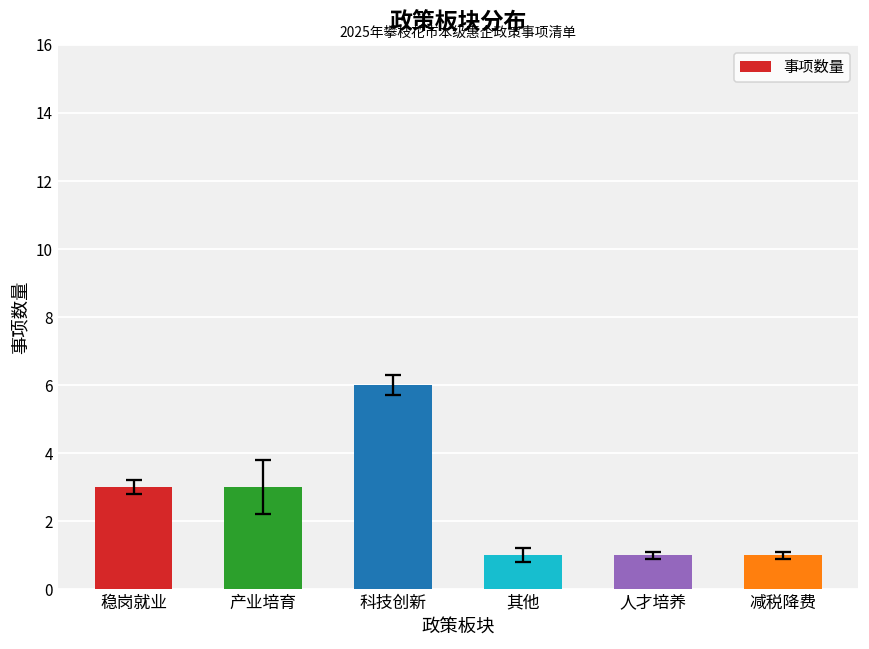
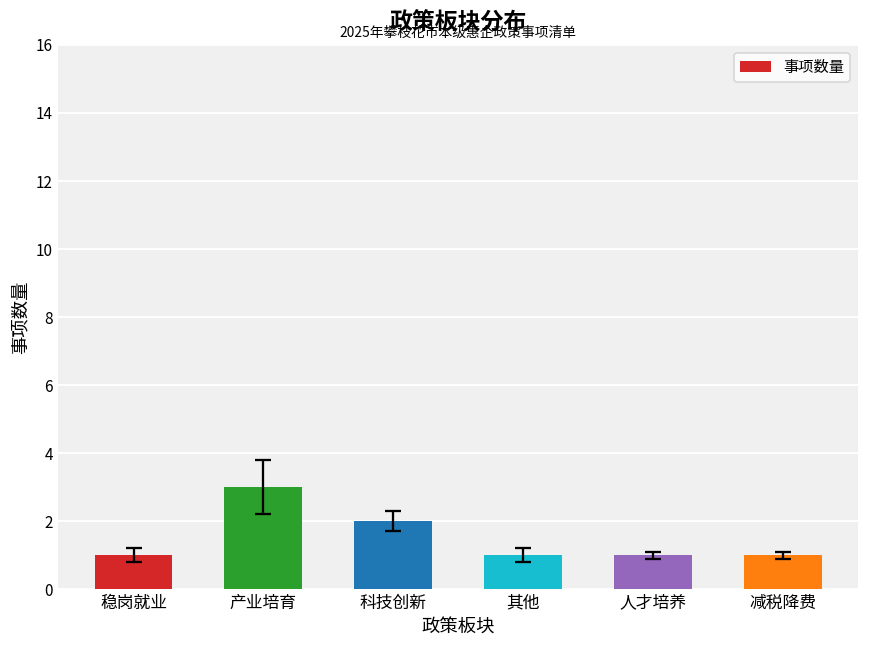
  {
    "事项数量": {
-     "稳岗就业": 3,
+     "稳岗就业": 1,
      "产业培育": 3,
-     "科技创新": 6,
+     "科技创新": 2,
      "其他": 1,
      "人才培养": 1,
      "减税降费": 1
    }
  }
